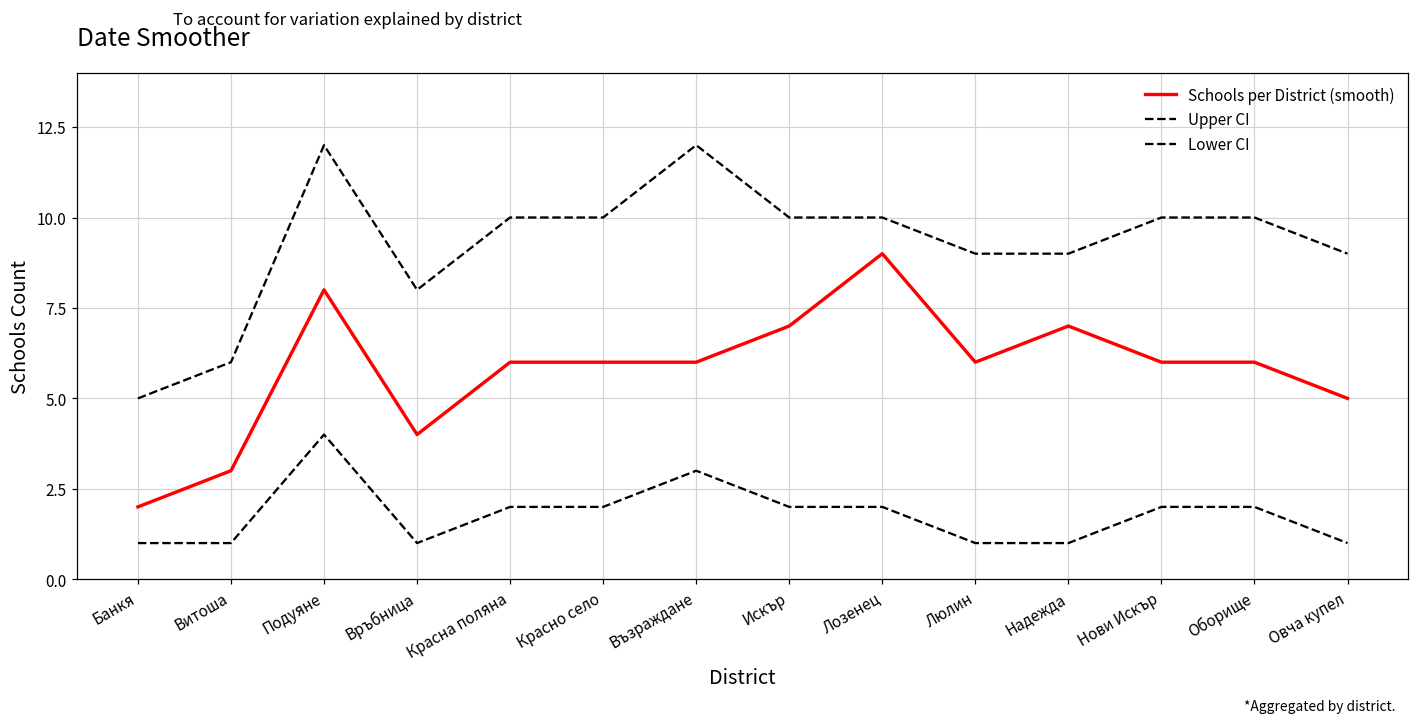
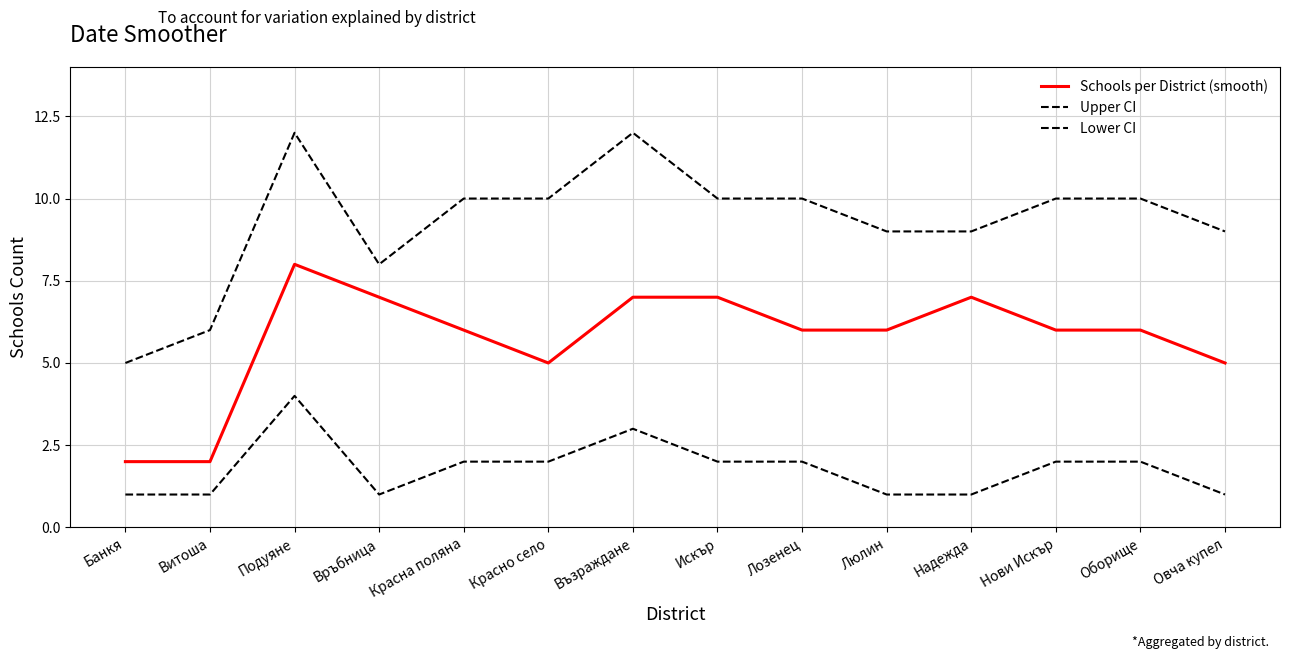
  {
    "Schools per District (smooth)": {
      "Банкя": 2,
-     "Витоша": 3,
+     "Витоша": 2,
      "Подуяне": 8,
-     "Връбница": 4,
+     "Връбница": 7,
      "Красна поляна": 6,
-     "Красно село": 6,
-     "Възраждане": 6,
+     "Красно село": 5,
+     "Възраждане": 7,
      "Искър": 7,
-     "Лозенец": 9,
+     "Лозенец": 6,
      "Люлин": 6,
      "Надежда": 7,
      "Нови Искър": 6,
      "Оборище": 6,
      "Овча купел": 5
    }
  }
